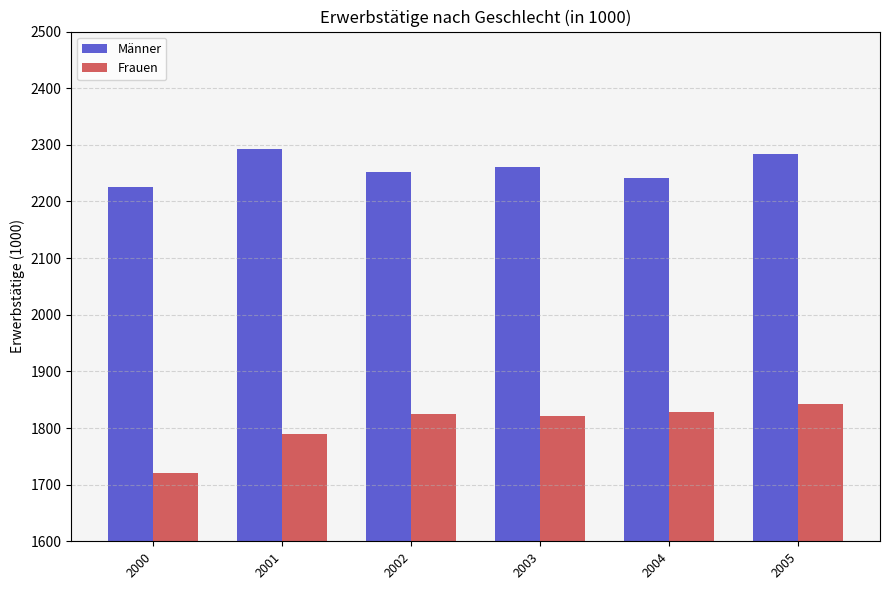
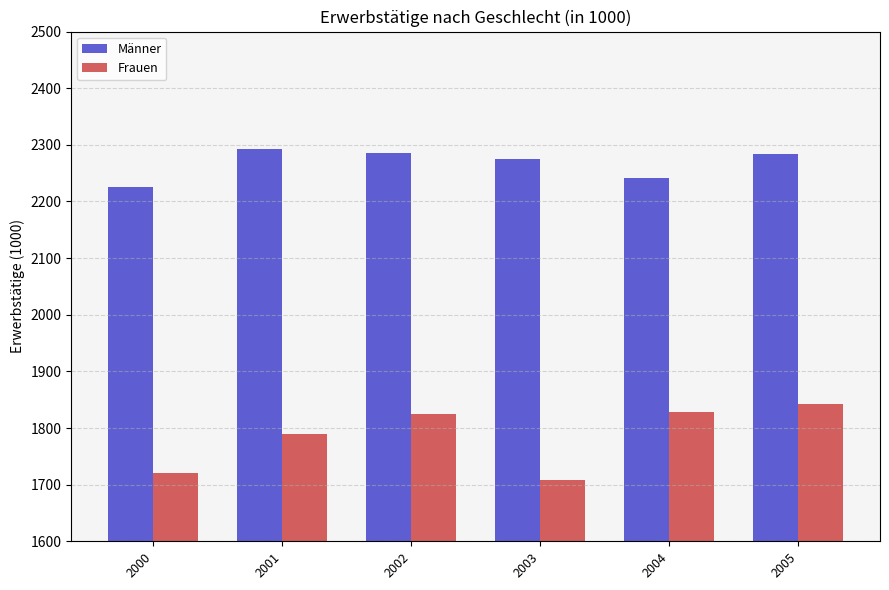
  {
    "Männer": {
      "2000": 2230,
      "2001": 2290,
-     "2002": 2250,
-     "2003": 2260,
+     "2002": 2290,
+     "2003": 2280,
      "2004": 2240,
      "2005": 2280
    },
    "Frauen": {
      "2000": 1720,
      "2001": 1790,
      "2002": 1820,
-     "2003": 1820,
+     "2003": 1710,
      "2004": 1830,
      "2005": 1840
    }
  }
